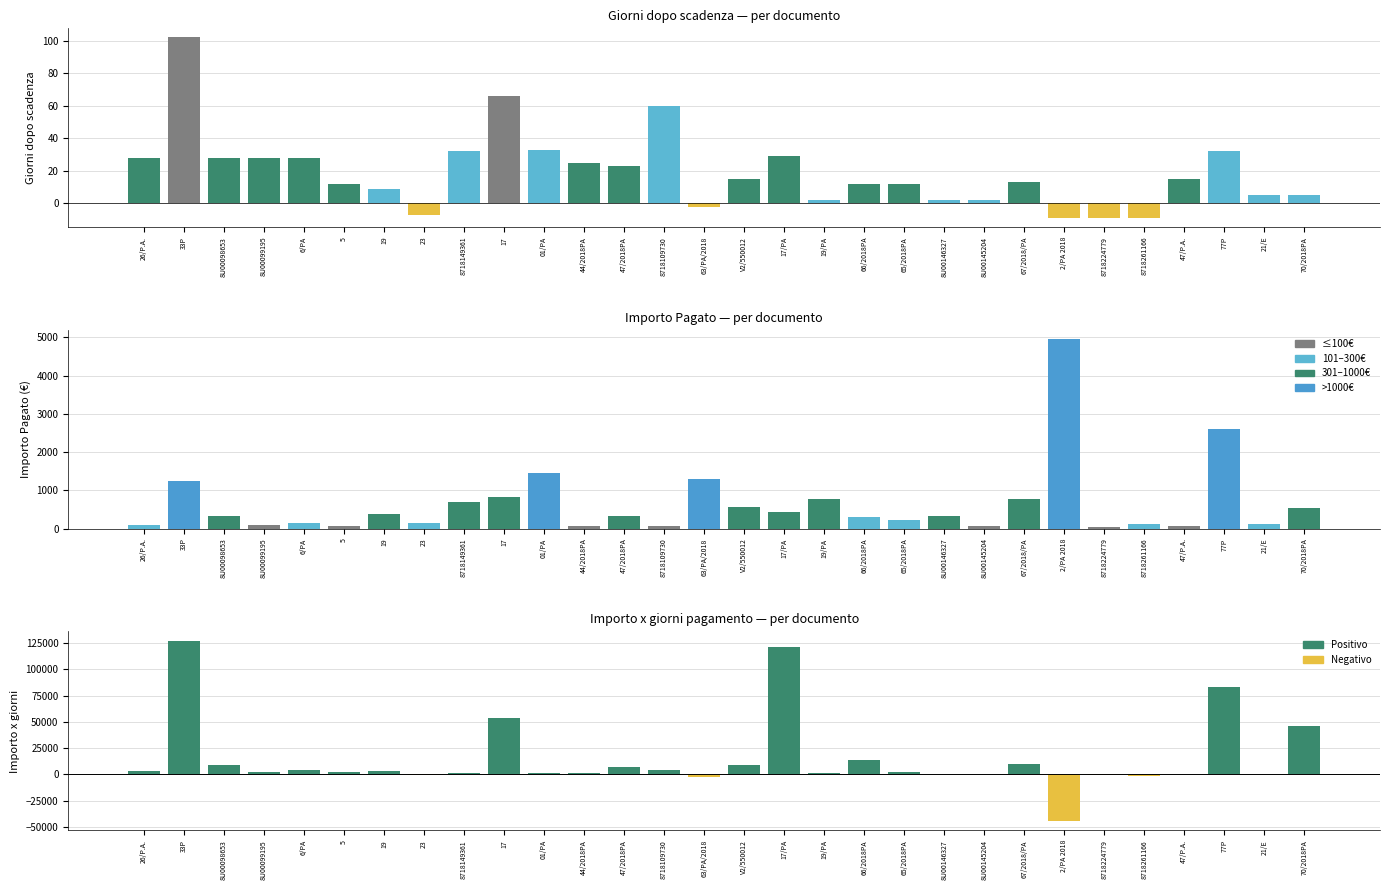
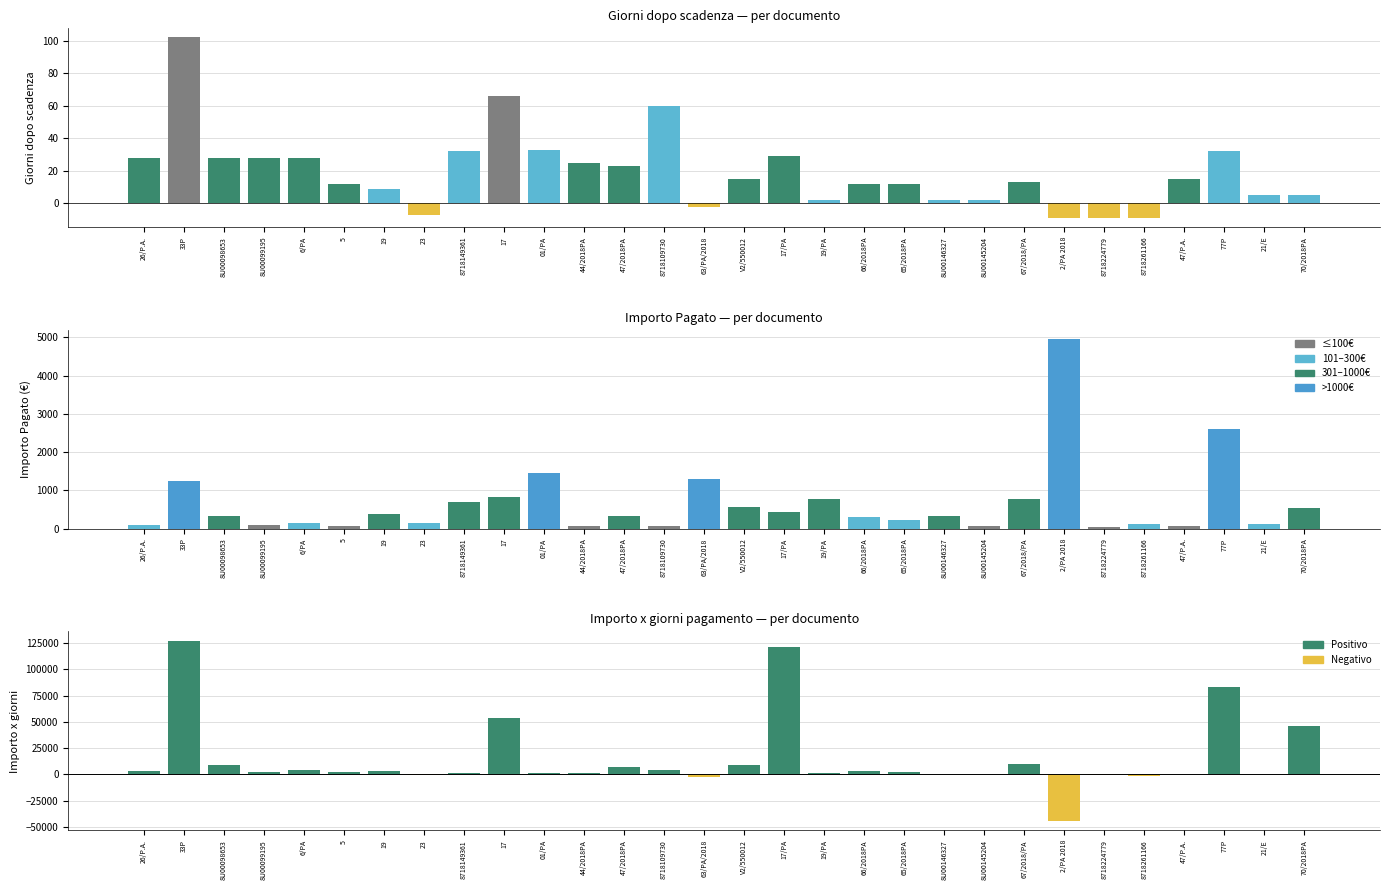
  {
    "Giorni dopo scadenza — per documento": {
      "26/P.A.": 28,
      "33P": 102,
      "8U00098653": 28,
      "8U00099195": 28,
      "6/PA": 28,
      "5": 12,
      "19": 9,
      "23": -7,
      "8718149361": 32,
      "17": 66,
      "01/PA": 33,
      "44/2018PA": 25,
      "47/2018PA": 23,
      "8718109730": 60,
      "63/PA/2018": -2,
      "V2/550012": 15,
      "17/PA": 29,
      "19/PA": 2,
      "66/2018PA": 12,
      "65/2018PA": 12,
      "8U00146327": 2,
      "8U00145204": 2,
      "67/2018/PA": 13,
      "2/PA 2018": -9,
      "8718224779": -9,
      "8718261166": -9,
      "47/P.A.": 15,
      "77P": 32,
      "21/E": 5,
      "70/2018PA": 5
    },
    "Importo Pagato — per documento": {
      "26/P.A.": 100,
      "33P": 1300,
      "8U00098653": 300,
      "8U00099195": 100,
      "6/PA": 100,
      "5": 100,
      "19": 400,
      "23": 100,
      "8718149361": 700,
      "17": 800,
      "01/PA": 1500,
      "47/2018PA": 300,
      "8718109730": 100,
      "63/PA/2018": 1300,
      "V2/550012": 600,
      "17/PA": 400,
      "19/PA": 800,
      "66/2018PA": 300,
      "65/2018PA": 200,
      "8U00146327": 300,
      "8U00145204": 100,
      "67/2018/PA": 800,
      "2/PA 2018": 4900,
      "8718261166": 100,
      "77P": 2600,
      "21/E": 100,
      "70/2018PA": 500
    },
    "Importo x giorni pagamento — per documento": {
      "26/P.A.": 3000,
      "33P": 128000,
      "8U00098653": 9000,
      "8U00099195": 2000,
      "6/PA": 4000,
      "19": 3000,
      "17": 54000,
      "47/2018PA": 7000,
      "8718109730": 4000,
      "63/PA/2018": -3000,
      "V2/550012": 9000,
      "17/PA": 121000,
-     "66/2018PA": 14000,
+     "66/2018PA": 4000,
      "65/2018PA": 3000,
      "67/2018/PA": 10000,
      "2/PA 2018": -45000,
      "77P": 84000,
      "70/2018PA": 47000
    }
  }
